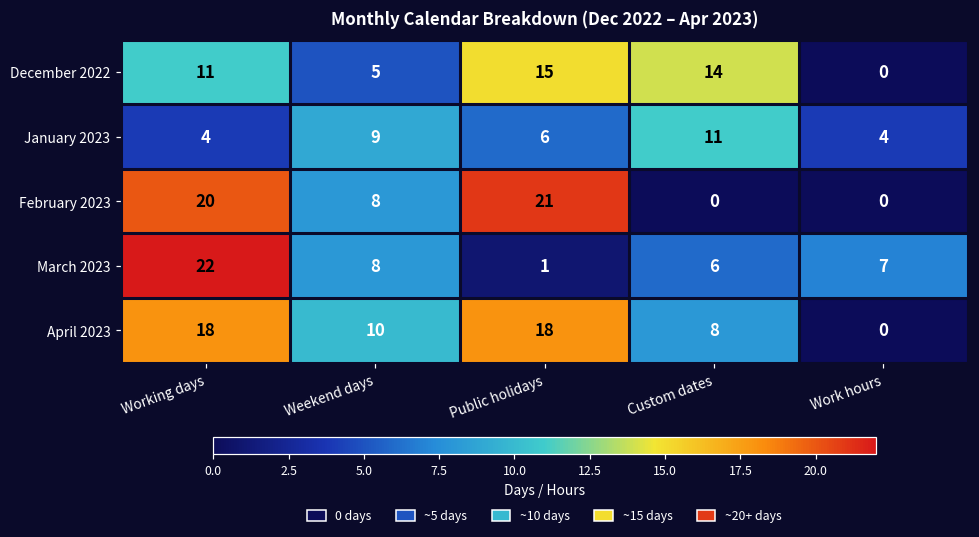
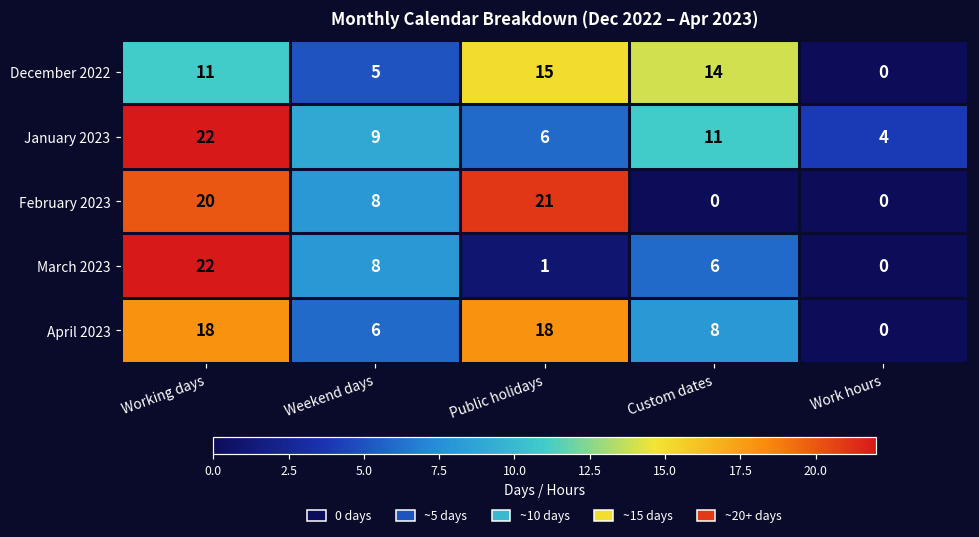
  {
    "December 2022": {
      "Working days": 11,
      "Weekend days": 5,
      "Public holidays": 15,
      "Custom dates": 14,
      "Work hours": 0
    },
    "January 2023": {
-     "Working days": 4,
+     "Working days": 22,
      "Weekend days": 9,
      "Public holidays": 6,
      "Custom dates": 11,
      "Work hours": 4
    },
    "February 2023": {
      "Working days": 20,
      "Weekend days": 8,
      "Public holidays": 21,
      "Custom dates": 0,
      "Work hours": 0
    },
    "March 2023": {
      "Working days": 22,
      "Weekend days": 8,
      "Public holidays": 1,
      "Custom dates": 6,
-     "Work hours": 7
+     "Work hours": 0
    },
    "April 2023": {
      "Working days": 18,
-     "Weekend days": 10,
+     "Weekend days": 6,
      "Public holidays": 18,
      "Custom dates": 8,
      "Work hours": 0
    }
  }
